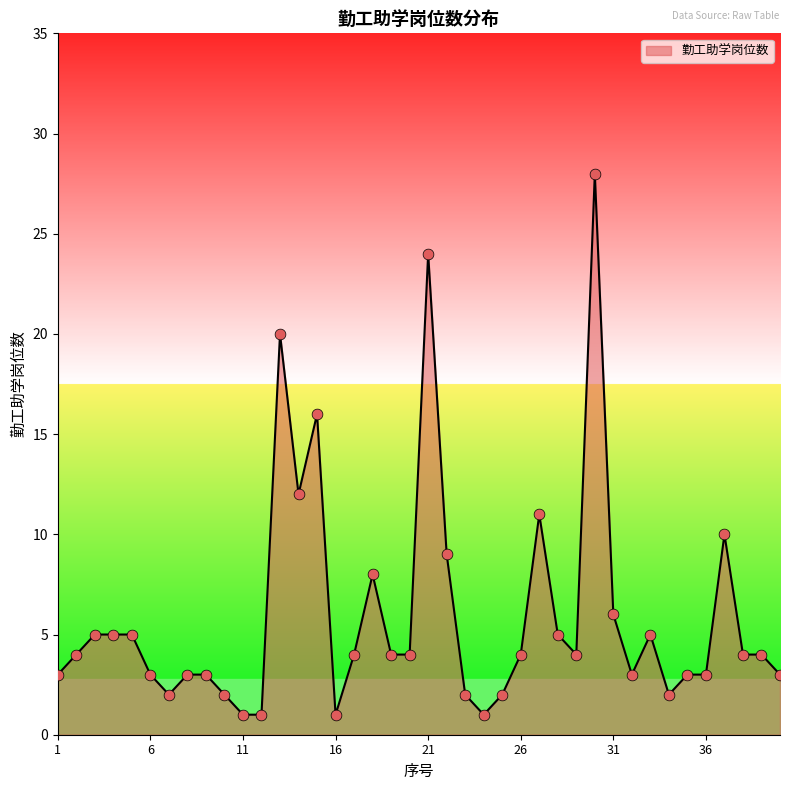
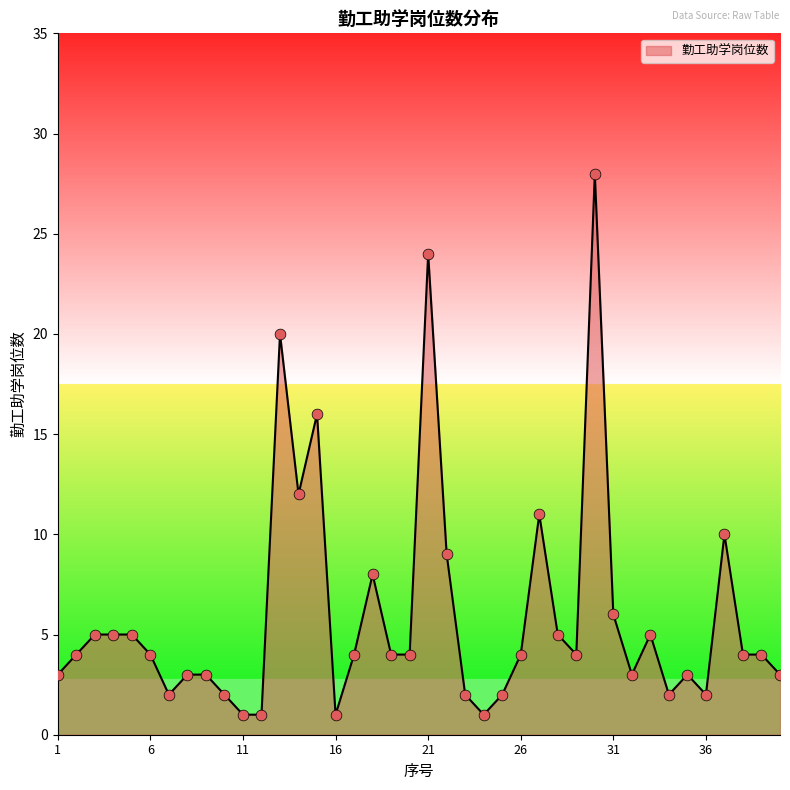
  {
    "1": 3,
-   "6": 3,
+   "6": 4,
    "11": 1,
    "16": 1,
    "21": 24,
    "26": 4,
    "31": 6,
-   "36": 3
+   "36": 2
  }
